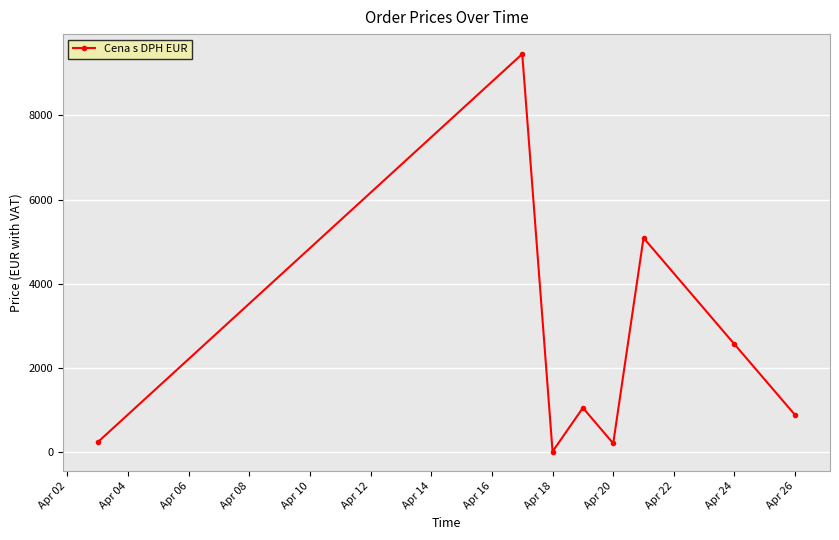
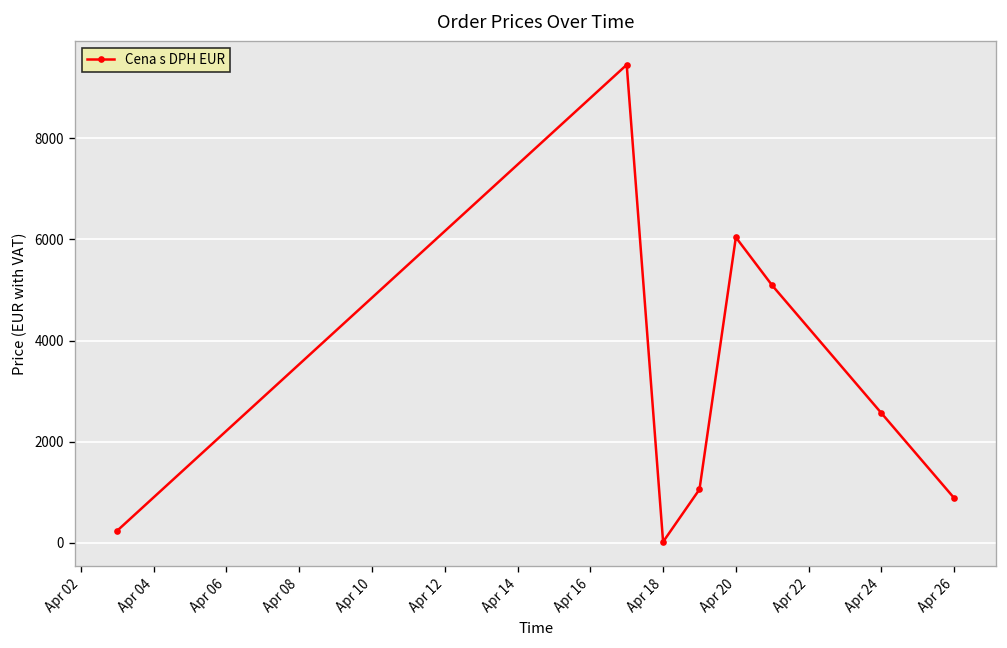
  {
    "Apr 18": 0,
-   "Apr 20": 200,
+   "Apr 20": 6000,
    "Apr 24": 2600,
    "Apr 26": 900
  }
